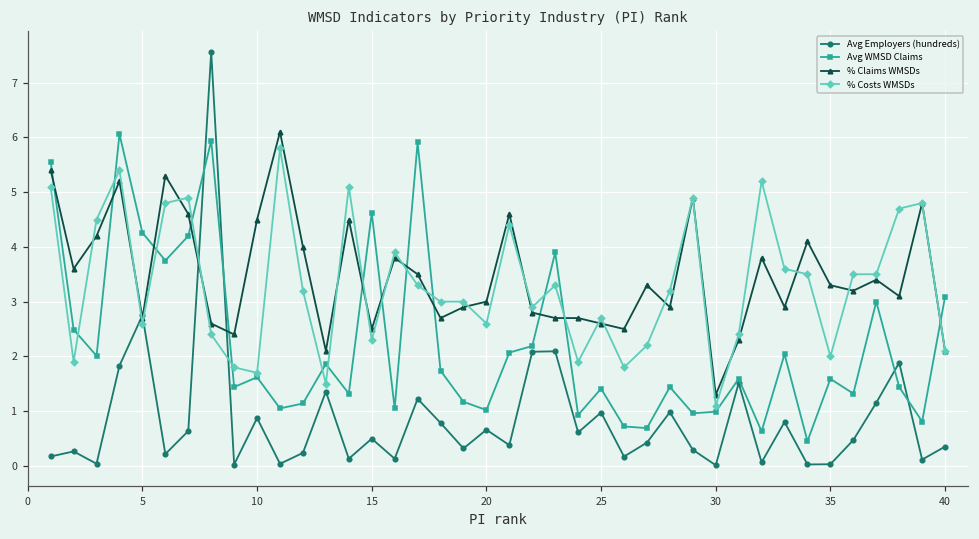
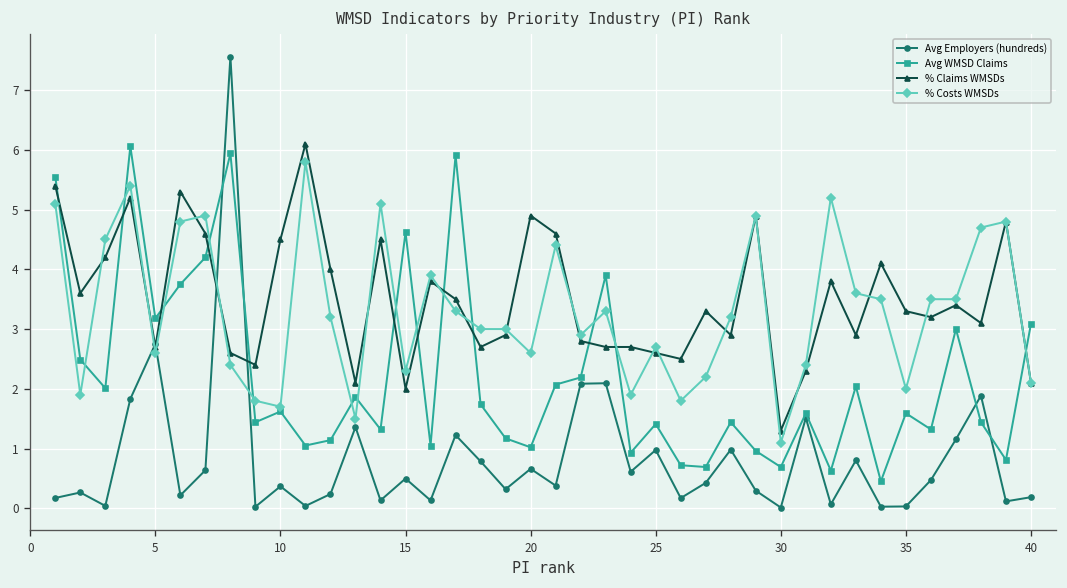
  {
    "Avg Employers (hundreds)": {
      "5": 2.8,
-     "10": 0.9,
+     "10": 0.4,
      "15": 0.5,
      "20": 0.7,
      "25": 1.0,
      "30": 0.0,
      "35": 0.0,
-     "40": 0.4
+     "40": 0.2
    },
    "Avg WMSD Claims": {
-     "5": 4.3,
+     "5": 3.2,
      "10": 1.6,
      "15": 4.6,
      "20": 1.0,
      "25": 1.4,
-     "30": 1.0,
+     "30": 0.7,
      "35": 1.6,
      "40": 3.1
    },
    "% Claims WMSDs": {
      "5": 2.7,
      "10": 4.5,
-     "15": 2.5,
-     "20": 3.0,
+     "15": 2.0,
+     "20": 4.9,
      "25": 2.6,
      "30": 1.3,
      "35": 3.3
    },
    "% Costs WMSDs": {
      "5": 2.6,
      "10": 1.7,
      "15": 2.3,
      "20": 2.6,
      "25": 2.7,
      "30": 1.1,
      "35": 2.0
    }
  }
